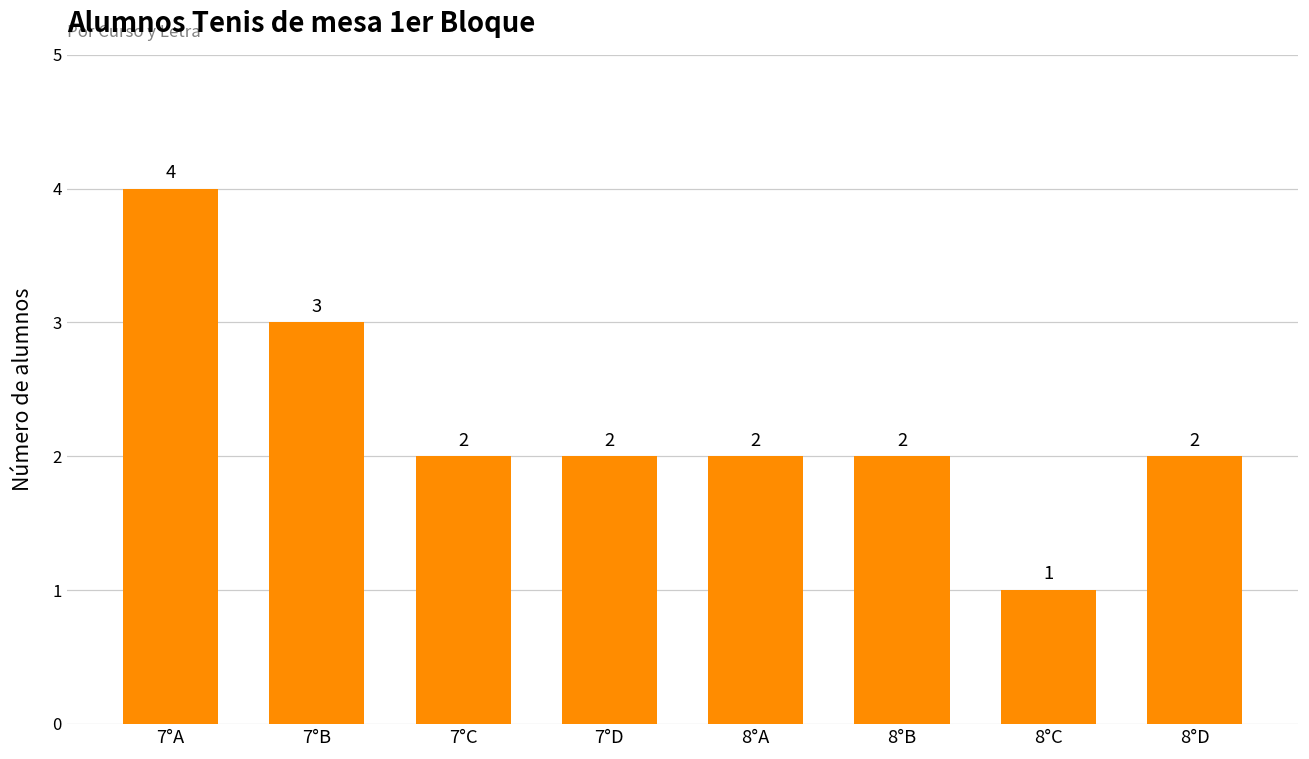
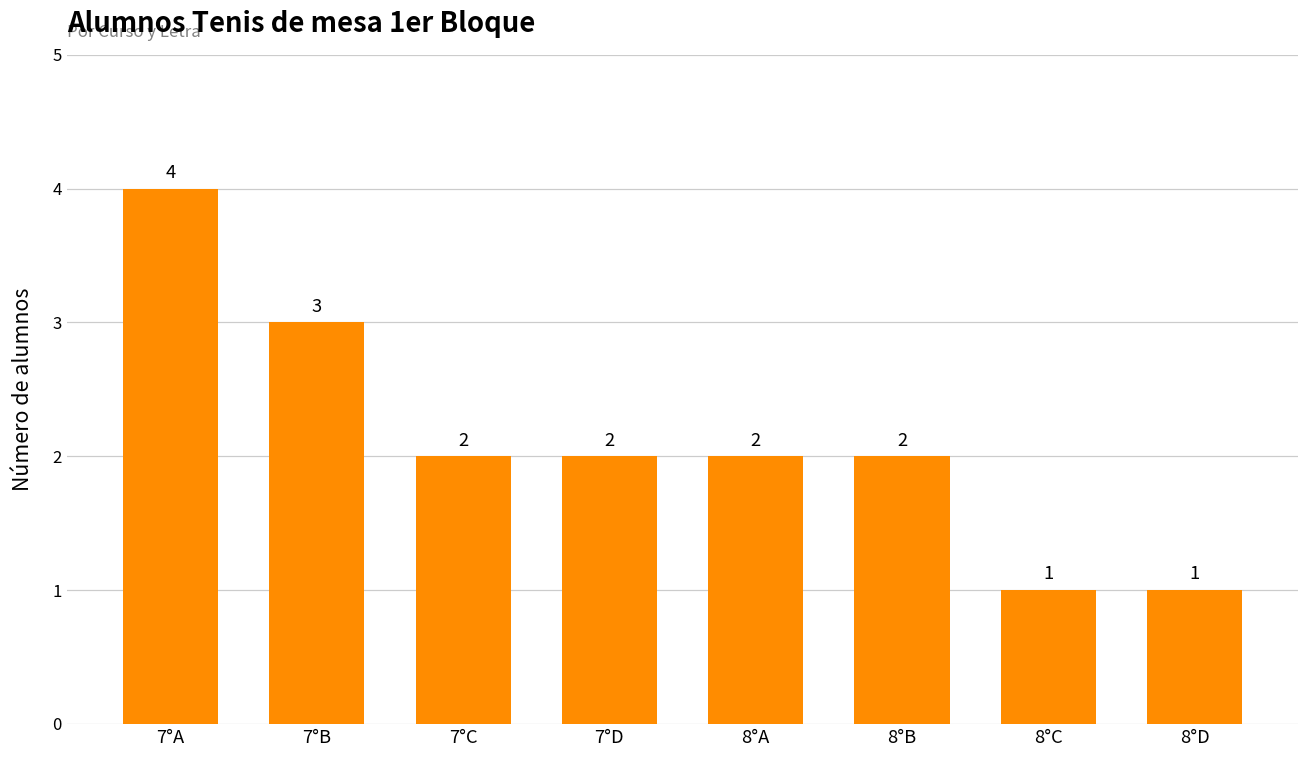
  {
    "7°A": 4,
    "7°B": 3,
    "7°C": 2,
    "7°D": 2,
    "8°A": 2,
    "8°B": 2,
    "8°C": 1,
-   "8°D": 2
+   "8°D": 1
  }
